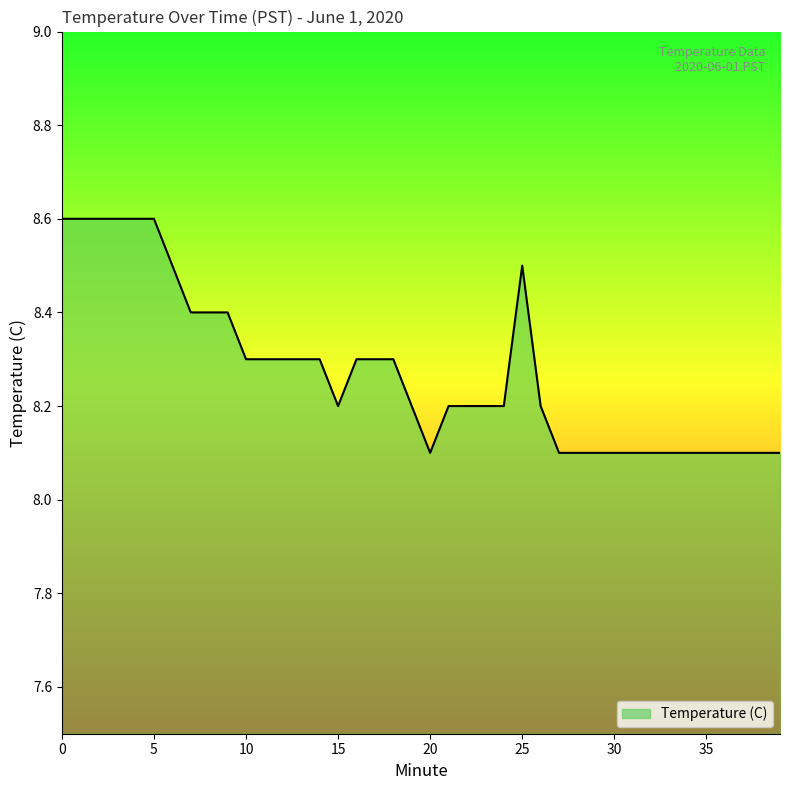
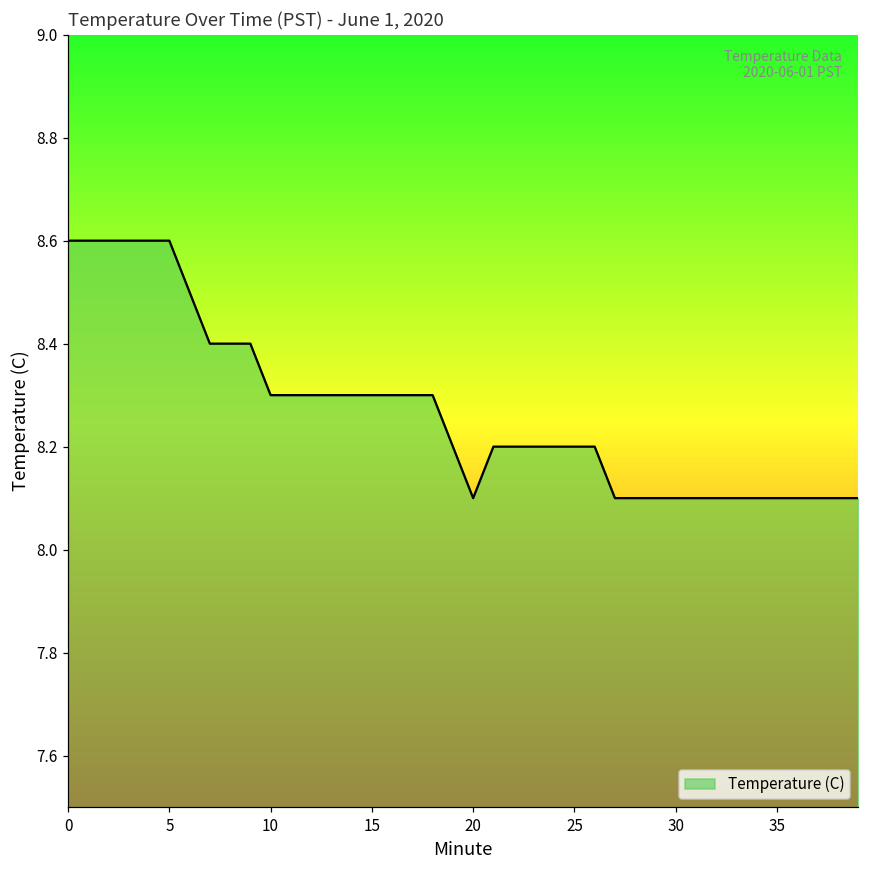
  {
    "0": 8.6,
    "5": 8.6,
    "10": 8.3,
-   "15": 8.2,
+   "15": 8.3,
    "20": 8.1,
-   "25": 8.5,
+   "25": 8.2,
    "30": 8.1,
    "35": 8.1
  }
